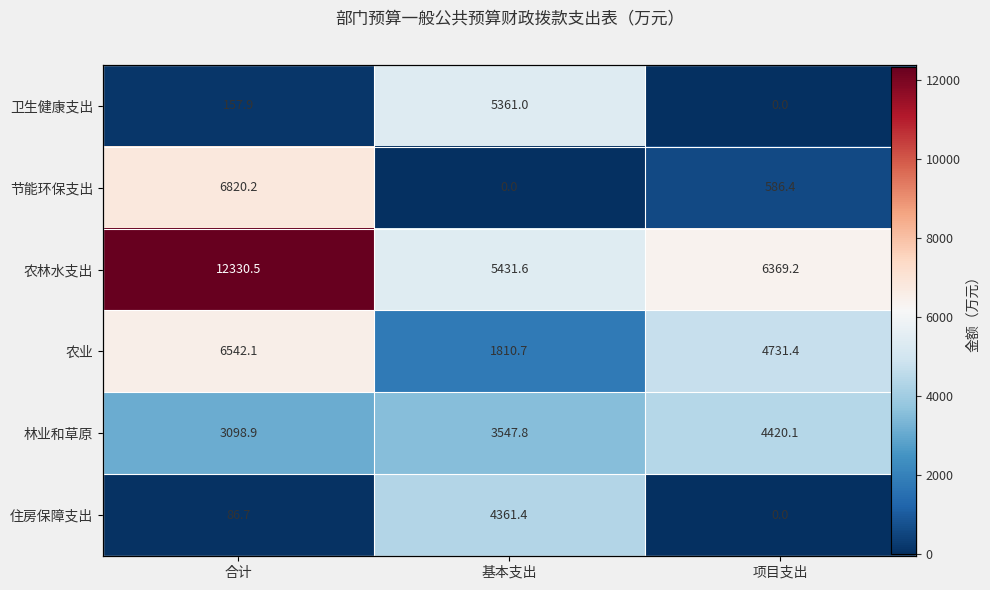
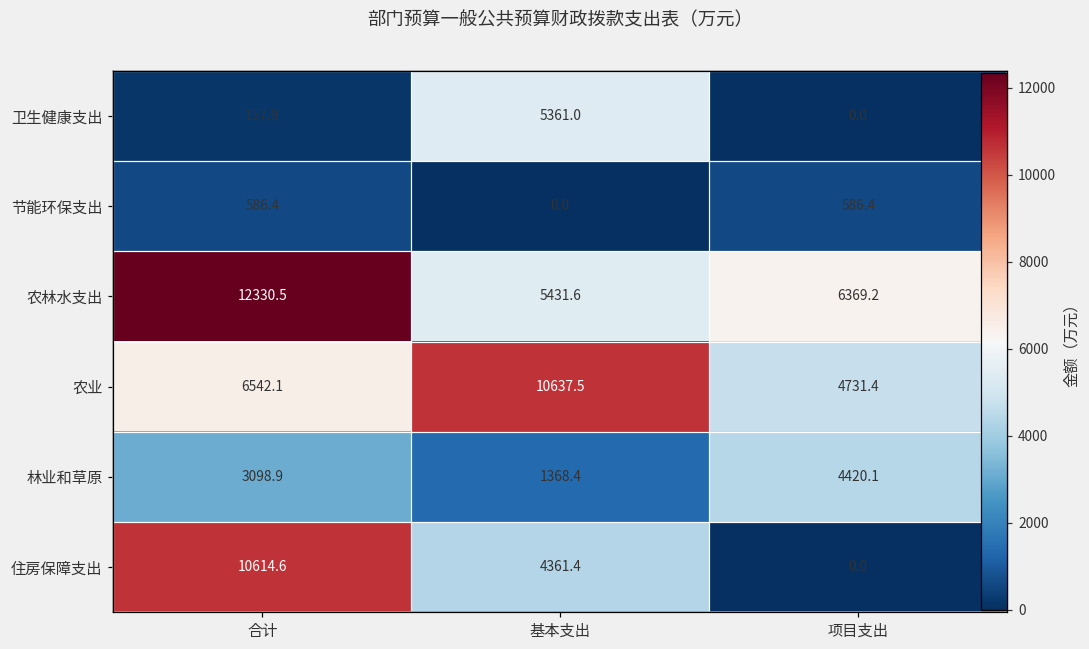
  {
    "卫生健康支出": {
      "合计": 157.9,
      "基本支出": 5361.0
    },
    "节能环保支出": {
-     "合计": 6820.2,
+     "合计": 586.4,
      "项目支出": 586.4
    },
    "农林水支出": {
      "合计": 12330.5,
      "基本支出": 5431.6,
      "项目支出": 6369.2
    },
    "农业": {
      "合计": 6542.1,
-     "基本支出": 1810.7,
+     "基本支出": 10637.5,
      "项目支出": 4731.4
    },
    "林业和草原": {
      "合计": 3098.9,
-     "基本支出": 3547.8,
+     "基本支出": 1368.4,
      "项目支出": 4420.1
    },
    "住房保障支出": {
-     "合计": 86.7,
+     "合计": 10614.6,
      "基本支出": 4361.4
    }
  }
